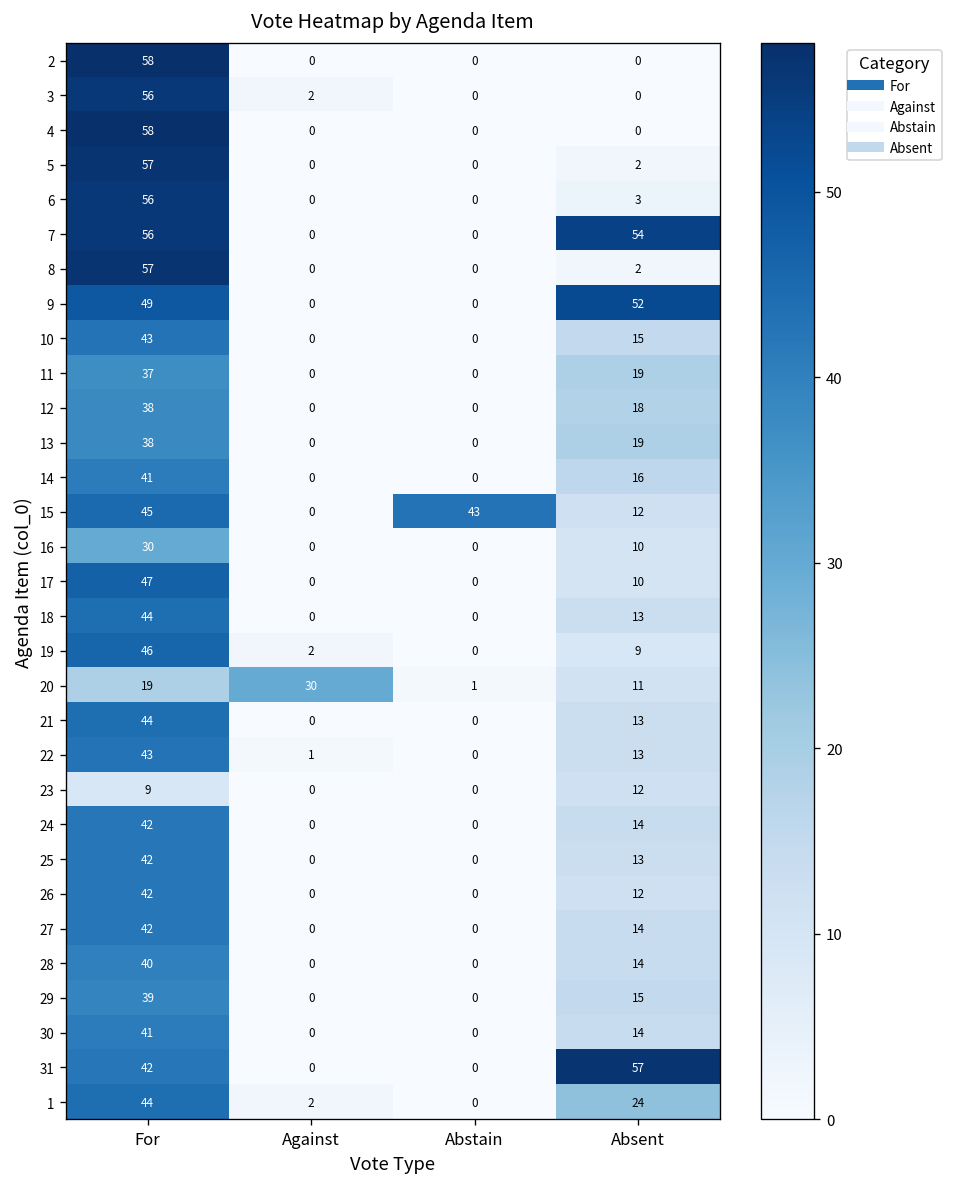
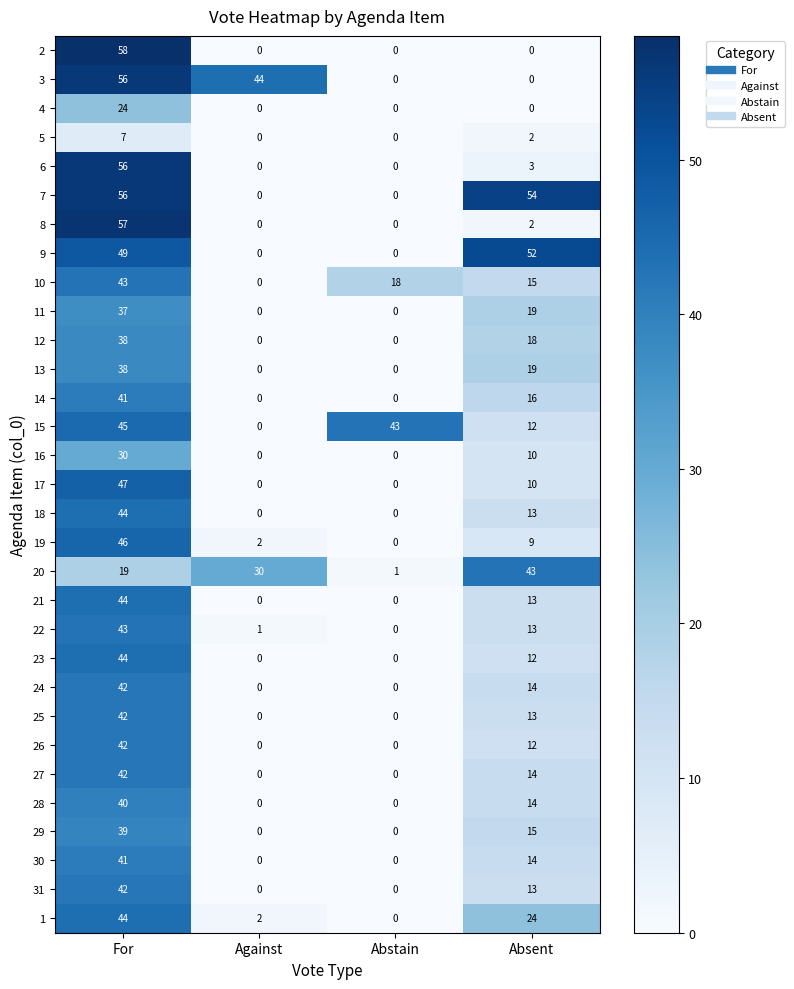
  {
    "2": {
      "For": 58,
      "Against": 0,
      "Abstain": 0,
      "Absent": 0
    },
    "3": {
      "For": 56,
-     "Against": 2,
+     "Against": 44,
      "Abstain": 0,
      "Absent": 0
    },
    "4": {
-     "For": 58,
+     "For": 24,
      "Against": 0,
      "Abstain": 0,
      "Absent": 0
    },
    "5": {
-     "For": 57,
+     "For": 7,
      "Against": 0,
      "Abstain": 0,
      "Absent": 2
    },
    "6": {
      "For": 56,
      "Against": 0,
      "Abstain": 0,
      "Absent": 3
    },
    "7": {
      "For": 56,
      "Against": 0,
      "Abstain": 0,
      "Absent": 54
    },
    "8": {
      "For": 57,
      "Against": 0,
      "Abstain": 0,
      "Absent": 2
    },
    "9": {
      "For": 49,
      "Against": 0,
      "Abstain": 0,
      "Absent": 52
    },
    "10": {
      "For": 43,
      "Against": 0,
-     "Abstain": 0,
+     "Abstain": 18,
      "Absent": 15
    },
    "11": {
      "For": 37,
      "Against": 0,
      "Abstain": 0,
      "Absent": 19
    },
    "12": {
      "For": 38,
      "Against": 0,
      "Abstain": 0,
      "Absent": 18
    },
    "13": {
      "For": 38,
      "Against": 0,
      "Abstain": 0,
      "Absent": 19
    },
    "14": {
      "For": 41,
      "Against": 0,
      "Abstain": 0,
      "Absent": 16
    },
    "15": {
      "For": 45,
      "Against": 0,
      "Abstain": 43,
      "Absent": 12
    },
    "16": {
      "For": 30,
      "Against": 0,
      "Abstain": 0,
      "Absent": 10
    },
    "17": {
      "For": 47,
      "Against": 0,
      "Abstain": 0,
      "Absent": 10
    },
    "18": {
      "For": 44,
      "Against": 0,
      "Abstain": 0,
      "Absent": 13
    },
    "19": {
      "For": 46,
      "Against": 2,
      "Abstain": 0,
      "Absent": 9
    },
    "20": {
      "For": 19,
      "Against": 30,
      "Abstain": 1,
-     "Absent": 11
+     "Absent": 43
    },
    "21": {
      "For": 44,
      "Against": 0,
      "Abstain": 0,
      "Absent": 13
    },
    "22": {
      "For": 43,
      "Against": 1,
      "Abstain": 0,
      "Absent": 13
    },
    "23": {
-     "For": 9,
+     "For": 44,
      "Against": 0,
      "Abstain": 0,
      "Absent": 12
    },
    "24": {
      "For": 42,
      "Against": 0,
      "Abstain": 0,
      "Absent": 14
    },
    "25": {
      "For": 42,
      "Against": 0,
      "Abstain": 0,
      "Absent": 13
    },
    "26": {
      "For": 42,
      "Against": 0,
      "Abstain": 0,
      "Absent": 12
    },
    "27": {
      "For": 42,
      "Against": 0,
      "Abstain": 0,
      "Absent": 14
    },
    "28": {
      "For": 40,
      "Against": 0,
      "Abstain": 0,
      "Absent": 14
    },
    "29": {
      "For": 39,
      "Against": 0,
      "Abstain": 0,
      "Absent": 15
    },
    "30": {
      "For": 41,
      "Against": 0,
      "Abstain": 0,
      "Absent": 14
    },
    "31": {
      "For": 42,
      "Against": 0,
      "Abstain": 0,
-     "Absent": 57
+     "Absent": 13
    },
    "1": {
      "For": 44,
      "Against": 2,
      "Abstain": 0,
      "Absent": 24
    }
  }
